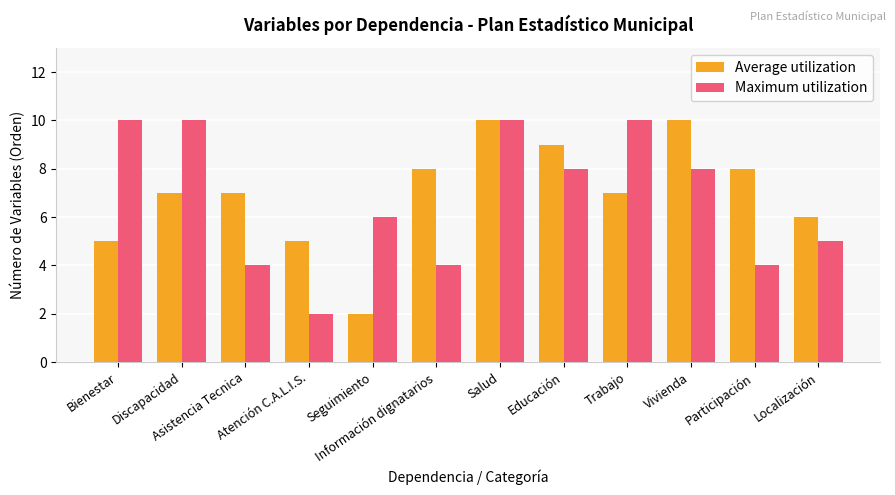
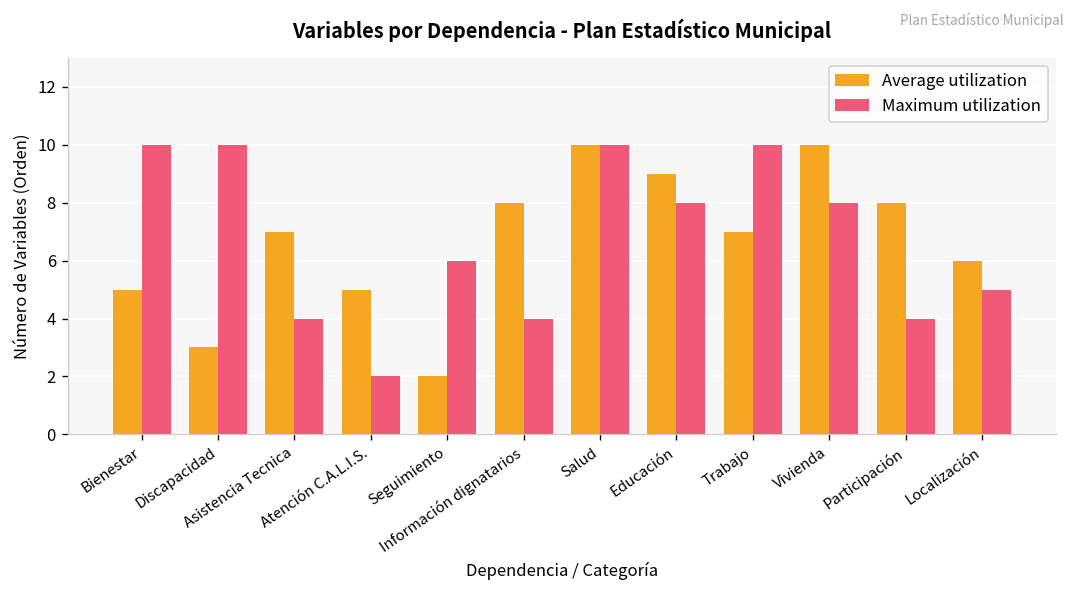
  {
    "Average utilization": {
      "Bienestar": 5,
-     "Discapacidad": 7,
+     "Discapacidad": 3,
      "Asistencia Tecnica": 7,
      "Atención C.A.L.I.S.": 5,
      "Seguimiento": 2,
      "Información dignatarios": 8,
      "Salud": 10,
      "Educación": 9,
      "Trabajo": 7,
      "Vivienda": 10,
      "Participación": 8,
      "Localización": 6
    },
    "Maximum utilization": {
      "Bienestar": 10,
      "Discapacidad": 10,
      "Asistencia Tecnica": 4,
      "Atención C.A.L.I.S.": 2,
      "Seguimiento": 6,
      "Información dignatarios": 4,
      "Salud": 10,
      "Educación": 8,
      "Trabajo": 10,
      "Vivienda": 8,
      "Participación": 4,
      "Localización": 5
    }
  }
